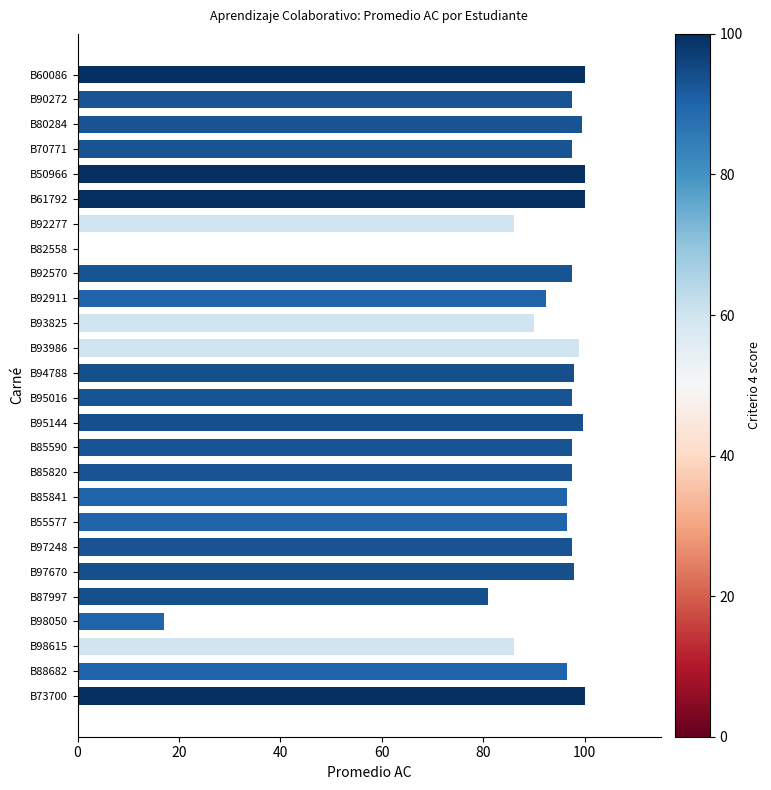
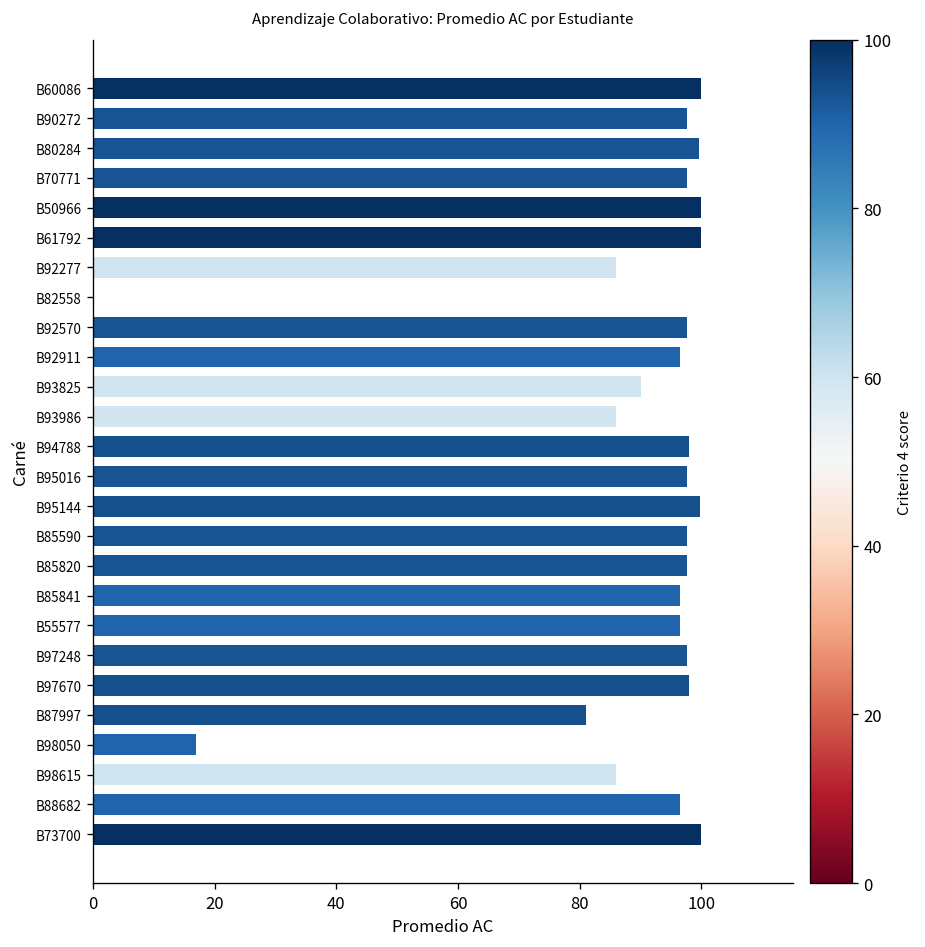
  {
    "B60086": 100,
    "B90272": 98,
    "B80284": 100,
    "B70771": 98,
    "B50966": 100,
    "B61792": 100,
    "B92277": 86,
    "B82558": 0,
    "B92570": 98,
-   "B92911": 92,
+   "B92911": 97,
    "B93825": 90,
-   "B93986": 99,
+   "B93986": 86,
    "B94788": 98,
    "B95016": 98,
    "B95144": 100,
    "B85590": 98,
    "B85820": 98,
    "B85841": 97,
    "B55577": 97,
    "B97248": 98,
    "B97670": 98,
    "B87997": 81,
    "B98050": 17,
    "B98615": 86,
    "B88682": 97,
    "B73700": 100
  }
